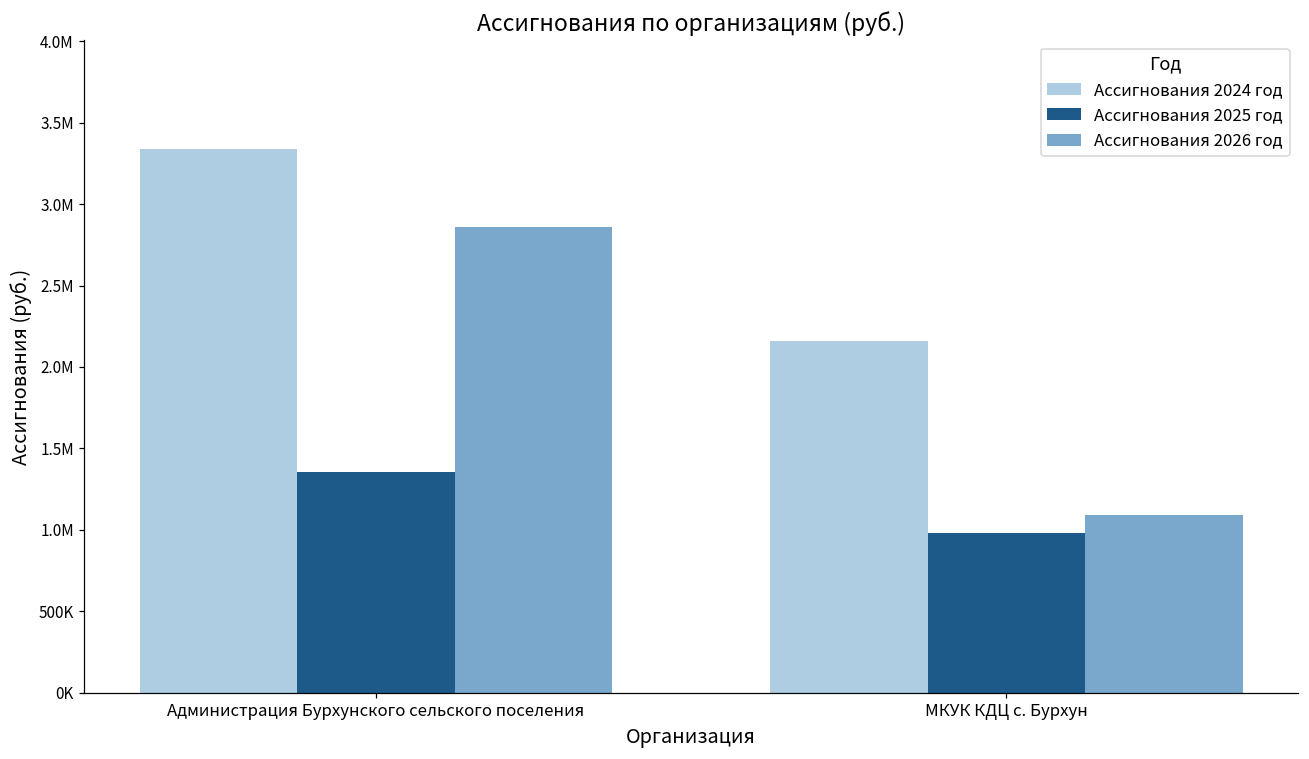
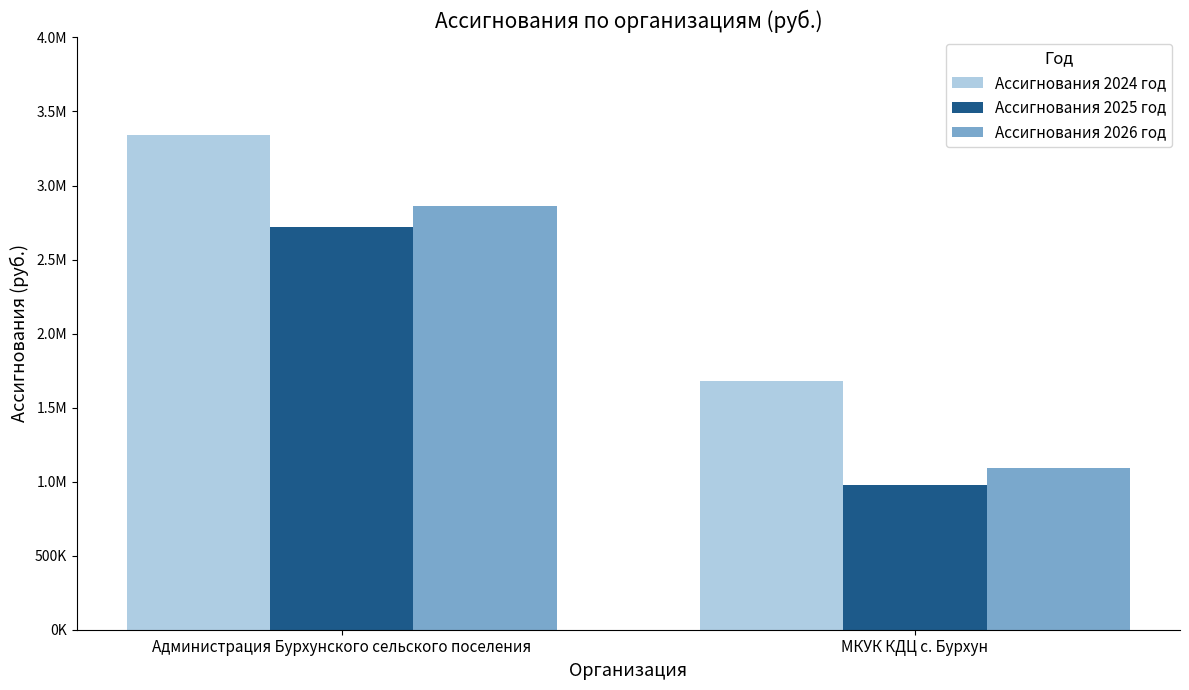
  {
    "Ассигнования 2024 год": {
      "Администрация Бурхунского сельского поселения": 3340000,
-     "МКУК КДЦ с. Бурхун": 2160000
+     "МКУК КДЦ с. Бурхун": 1680000
    },
    "Ассигнования 2025 год": {
-     "Администрация Бурхунского сельского поселения": 1350000,
+     "Администрация Бурхунского сельского поселения": 2720000,
      "МКУК КДЦ с. Бурхун": 980000
    },
    "Ассигнования 2026 год": {
      "Администрация Бурхунского сельского поселения": 2860000,
      "МКУК КДЦ с. Бурхун": 1090000
    }
  }
